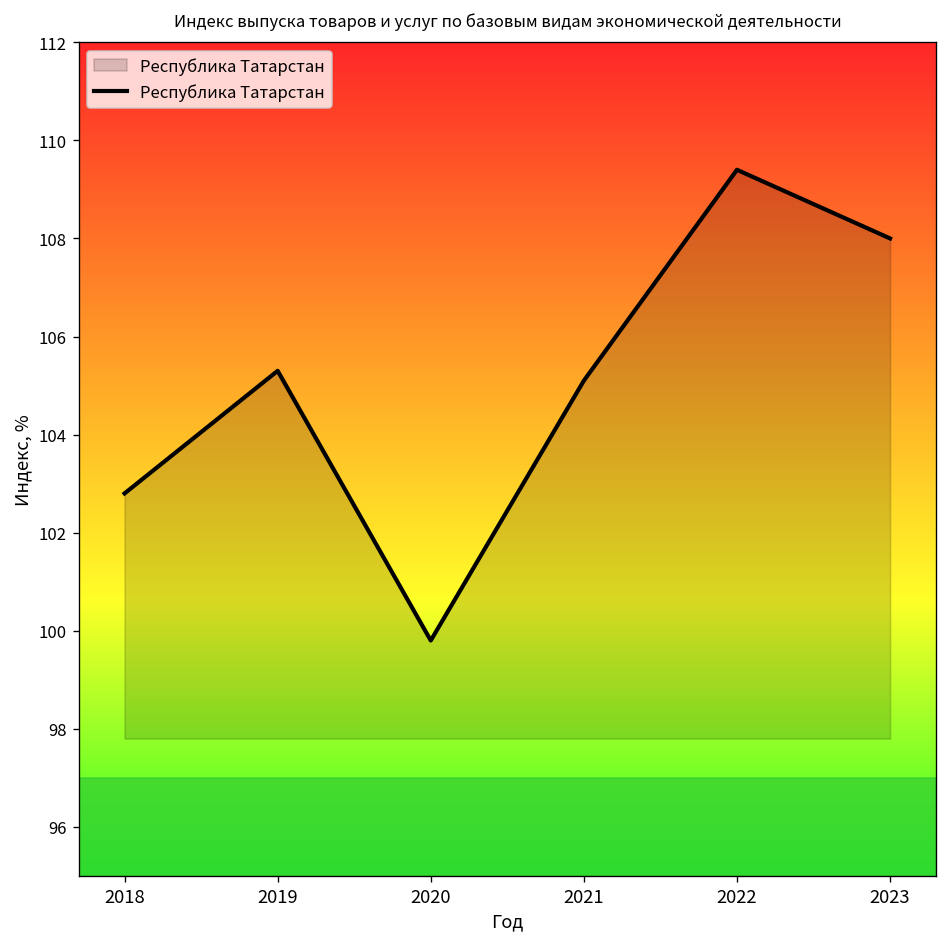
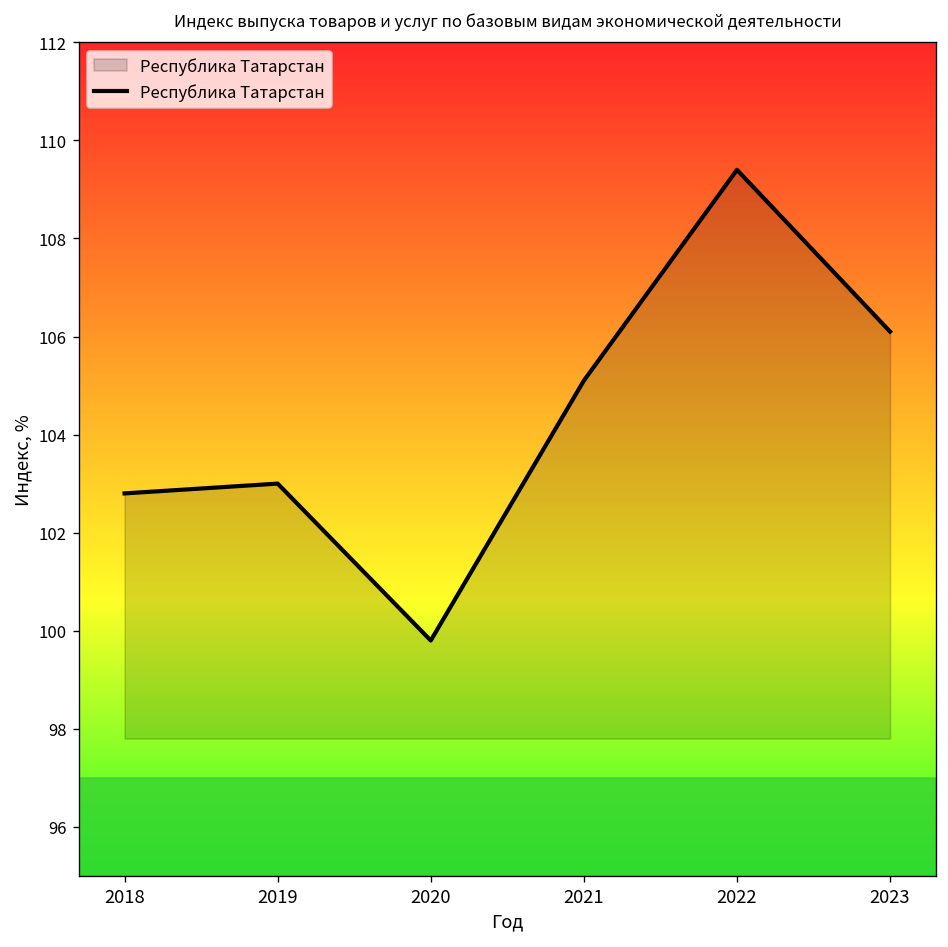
  {
    "2018": 102.8,
-   "2019": 105.3,
+   "2019": 103.0,
    "2020": 99.8,
    "2021": 105.1,
    "2022": 109.4,
-   "2023": 108.0
+   "2023": 106.1
  }
